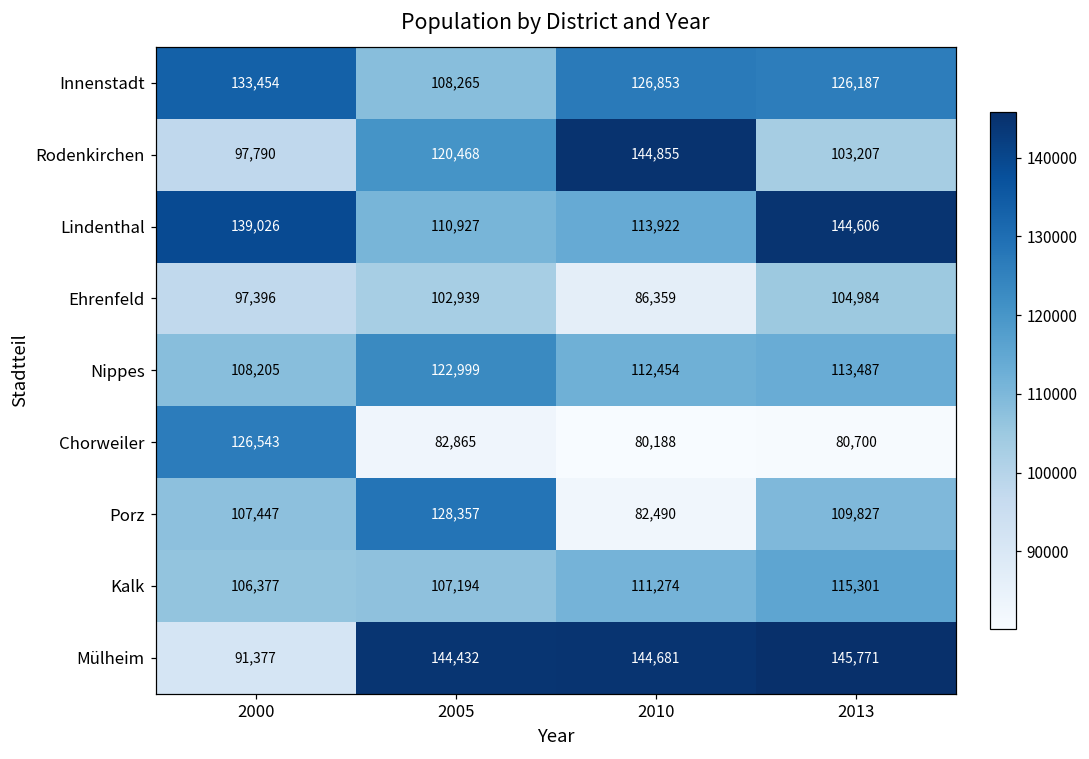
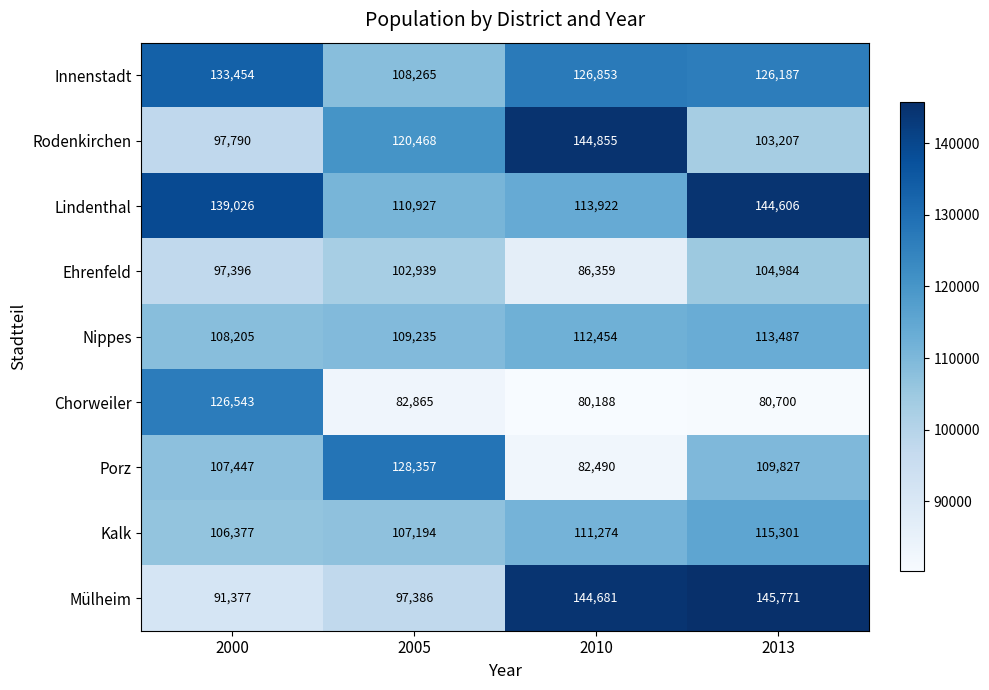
  {
    "Innenstadt": {
      "2000": "133,454",
      "2005": "108,265",
      "2010": "126,853",
      "2013": "126,187"
    },
    "Rodenkirchen": {
      "2000": "97,790",
      "2005": "120,468",
      "2010": "144,855",
      "2013": "103,207"
    },
    "Lindenthal": {
      "2000": "139,026",
      "2005": "110,927",
      "2010": "113,922",
      "2013": "144,606"
    },
    "Ehrenfeld": {
      "2000": "97,396",
      "2005": "102,939",
      "2010": "86,359",
      "2013": "104,984"
    },
    "Nippes": {
      "2000": "108,205",
-     "2005": "122,999",
+     "2005": "109,235",
      "2010": "112,454",
      "2013": "113,487"
    },
    "Chorweiler": {
      "2000": "126,543",
      "2005": "82,865",
      "2010": "80,188",
      "2013": "80,700"
    },
    "Porz": {
      "2000": "107,447",
      "2005": "128,357",
      "2010": "82,490",
      "2013": "109,827"
    },
    "Kalk": {
      "2000": "106,377",
      "2005": "107,194",
      "2010": "111,274",
      "2013": "115,301"
    },
    "Mülheim": {
      "2000": "91,377",
-     "2005": "144,432",
+     "2005": "97,386",
      "2010": "144,681",
      "2013": "145,771"
    }
  }
